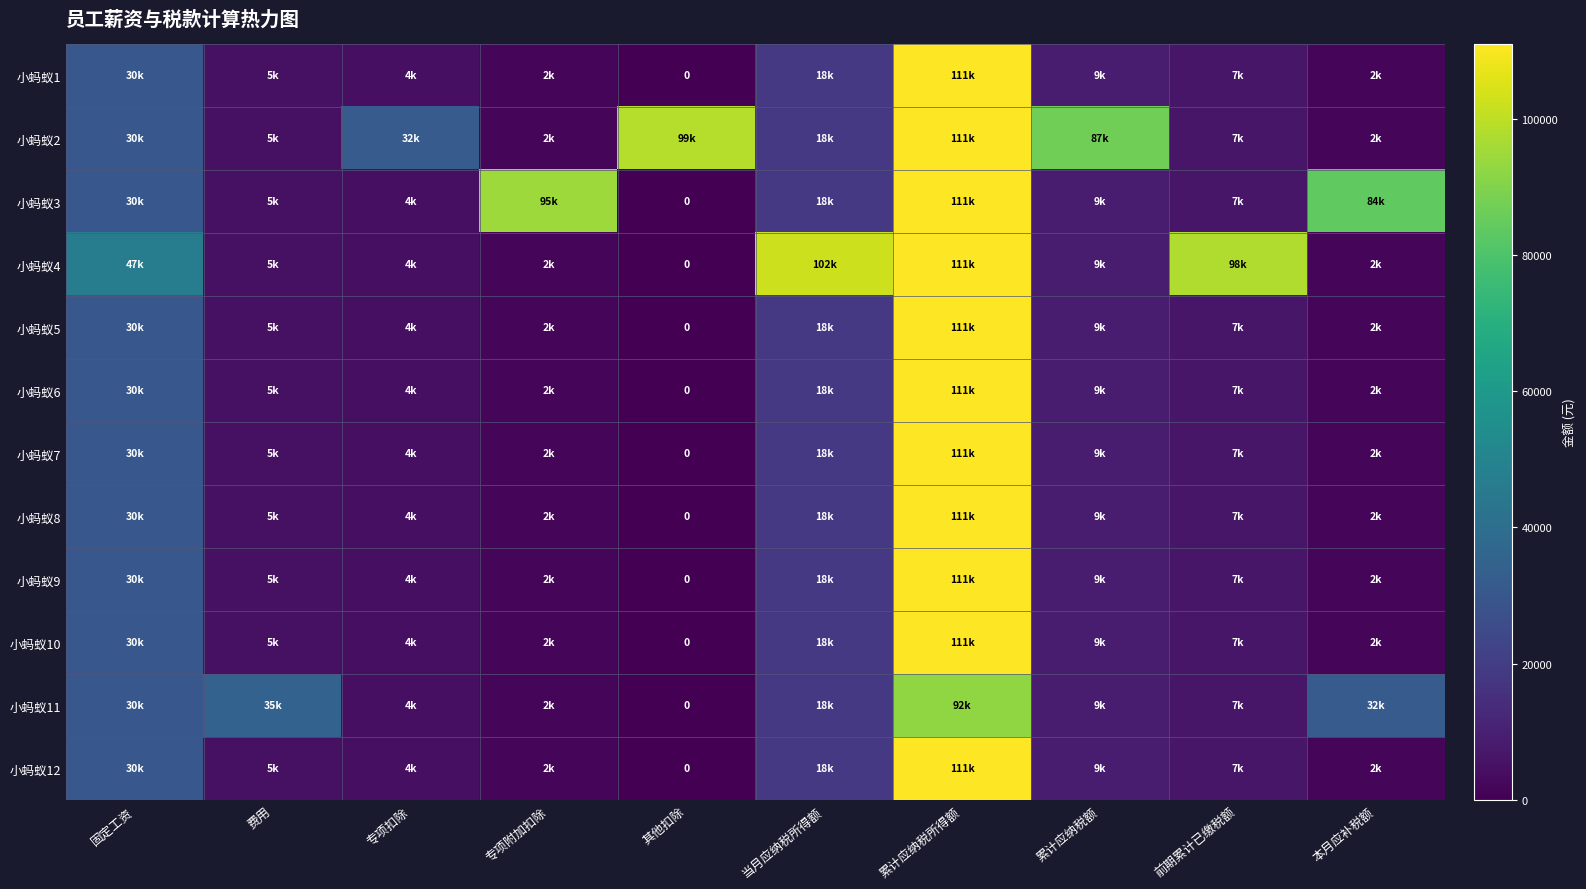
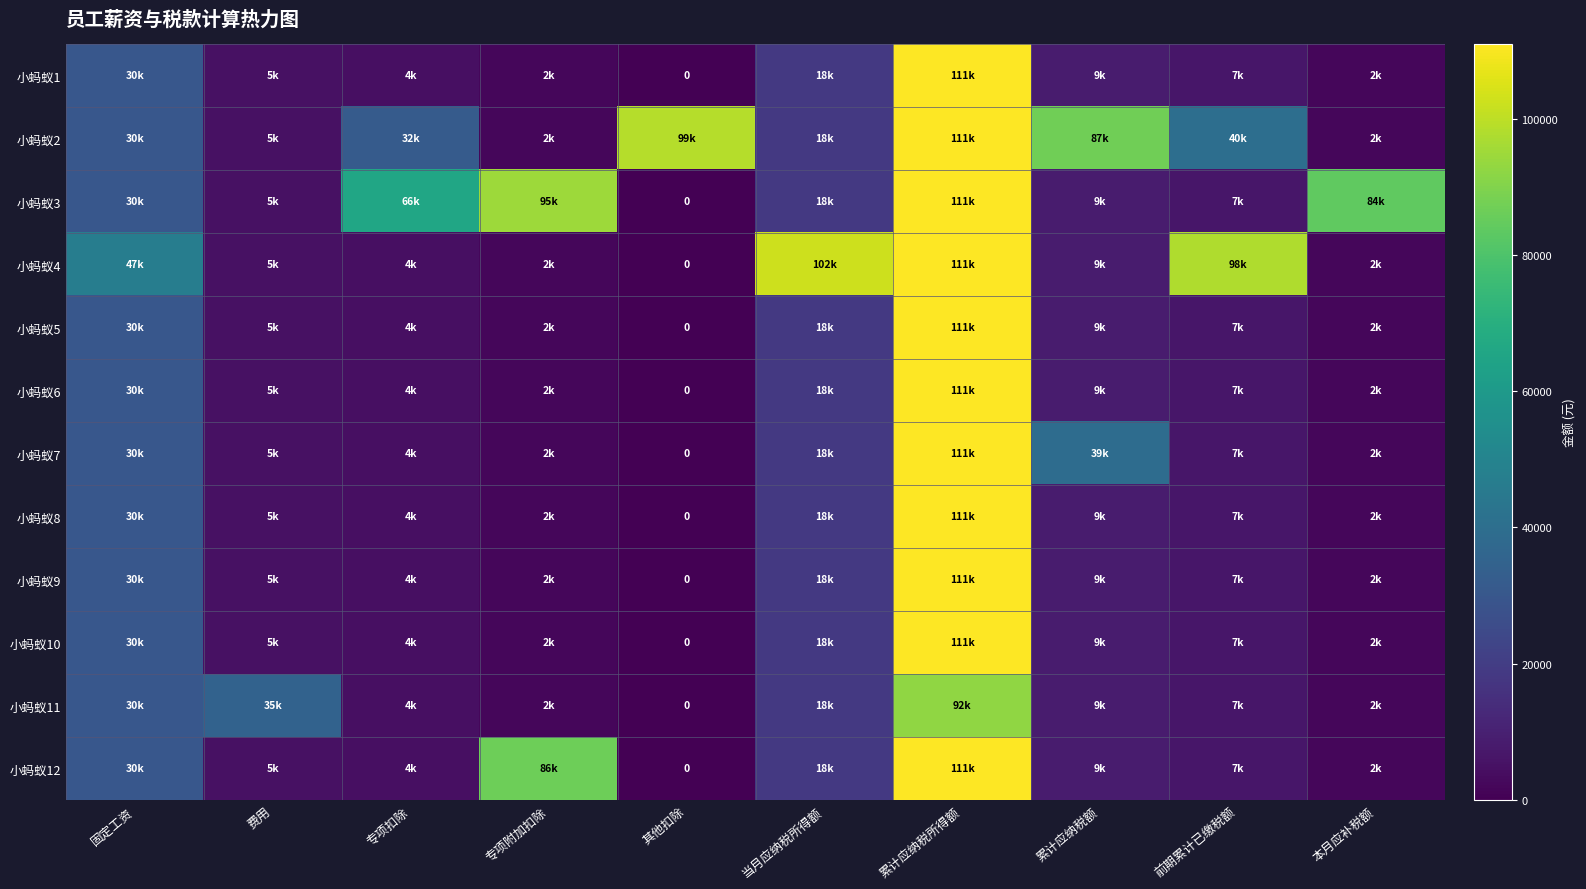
  {
    "小蚂蚁1": {
      "固定工资": "30k",
      "费用": "5k",
      "专项扣除": "4k",
      "专项附加扣除": "2k",
      "其他扣除": "0",
      "当月应纳税所得额": "18k",
      "累计应纳税所得额": "111k",
      "累计应纳税额": "9k",
      "前期累计已缴税额": "7k",
      "本月应补税额": "2k"
    },
    "小蚂蚁2": {
      "固定工资": "30k",
      "费用": "5k",
      "专项扣除": "32k",
      "专项附加扣除": "2k",
      "其他扣除": "99k",
      "当月应纳税所得额": "18k",
      "累计应纳税所得额": "111k",
      "累计应纳税额": "87k",
-     "前期累计已缴税额": "7k",
+     "前期累计已缴税额": "40k",
      "本月应补税额": "2k"
    },
    "小蚂蚁3": {
      "固定工资": "30k",
      "费用": "5k",
-     "专项扣除": "4k",
+     "专项扣除": "66k",
      "专项附加扣除": "95k",
      "其他扣除": "0",
      "当月应纳税所得额": "18k",
      "累计应纳税所得额": "111k",
      "累计应纳税额": "9k",
      "前期累计已缴税额": "7k",
      "本月应补税额": "84k"
    },
    "小蚂蚁4": {
      "固定工资": "47k",
      "费用": "5k",
      "专项扣除": "4k",
      "专项附加扣除": "2k",
      "其他扣除": "0",
      "当月应纳税所得额": "102k",
      "累计应纳税所得额": "111k",
      "累计应纳税额": "9k",
      "前期累计已缴税额": "98k",
      "本月应补税额": "2k"
    },
    "小蚂蚁5": {
      "固定工资": "30k",
      "费用": "5k",
      "专项扣除": "4k",
      "专项附加扣除": "2k",
      "其他扣除": "0",
      "当月应纳税所得额": "18k",
      "累计应纳税所得额": "111k",
      "累计应纳税额": "9k",
      "前期累计已缴税额": "7k",
      "本月应补税额": "2k"
    },
    "小蚂蚁6": {
      "固定工资": "30k",
      "费用": "5k",
      "专项扣除": "4k",
      "专项附加扣除": "2k",
      "其他扣除": "0",
      "当月应纳税所得额": "18k",
      "累计应纳税所得额": "111k",
      "累计应纳税额": "9k",
      "前期累计已缴税额": "7k",
      "本月应补税额": "2k"
    },
    "小蚂蚁7": {
      "固定工资": "30k",
      "费用": "5k",
      "专项扣除": "4k",
      "专项附加扣除": "2k",
      "其他扣除": "0",
      "当月应纳税所得额": "18k",
      "累计应纳税所得额": "111k",
-     "累计应纳税额": "9k",
+     "累计应纳税额": "39k",
      "前期累计已缴税额": "7k",
      "本月应补税额": "2k"
    },
    "小蚂蚁8": {
      "固定工资": "30k",
      "费用": "5k",
      "专项扣除": "4k",
      "专项附加扣除": "2k",
      "其他扣除": "0",
      "当月应纳税所得额": "18k",
      "累计应纳税所得额": "111k",
      "累计应纳税额": "9k",
      "前期累计已缴税额": "7k",
      "本月应补税额": "2k"
    },
    "小蚂蚁9": {
      "固定工资": "30k",
      "费用": "5k",
      "专项扣除": "4k",
      "专项附加扣除": "2k",
      "其他扣除": "0",
      "当月应纳税所得额": "18k",
      "累计应纳税所得额": "111k",
      "累计应纳税额": "9k",
      "前期累计已缴税额": "7k",
      "本月应补税额": "2k"
    },
    "小蚂蚁10": {
      "固定工资": "30k",
      "费用": "5k",
      "专项扣除": "4k",
      "专项附加扣除": "2k",
      "其他扣除": "0",
      "当月应纳税所得额": "18k",
      "累计应纳税所得额": "111k",
      "累计应纳税额": "9k",
      "前期累计已缴税额": "7k",
      "本月应补税额": "2k"
    },
    "小蚂蚁11": {
      "固定工资": "30k",
      "费用": "35k",
      "专项扣除": "4k",
      "专项附加扣除": "2k",
      "其他扣除": "0",
      "当月应纳税所得额": "18k",
      "累计应纳税所得额": "92k",
      "累计应纳税额": "9k",
      "前期累计已缴税额": "7k",
-     "本月应补税额": "32k"
+     "本月应补税额": "2k"
    },
    "小蚂蚁12": {
      "固定工资": "30k",
      "费用": "5k",
      "专项扣除": "4k",
-     "专项附加扣除": "2k",
+     "专项附加扣除": "86k",
      "其他扣除": "0",
      "当月应纳税所得额": "18k",
      "累计应纳税所得额": "111k",
      "累计应纳税额": "9k",
      "前期累计已缴税额": "7k",
      "本月应补税额": "2k"
    }
  }
